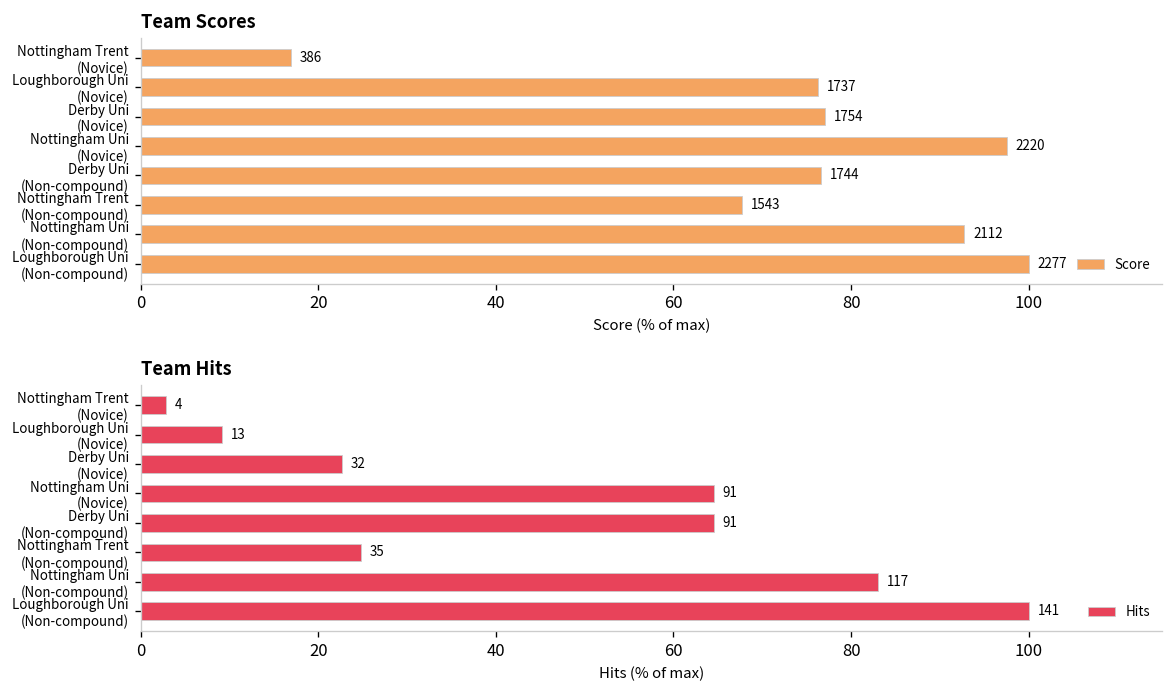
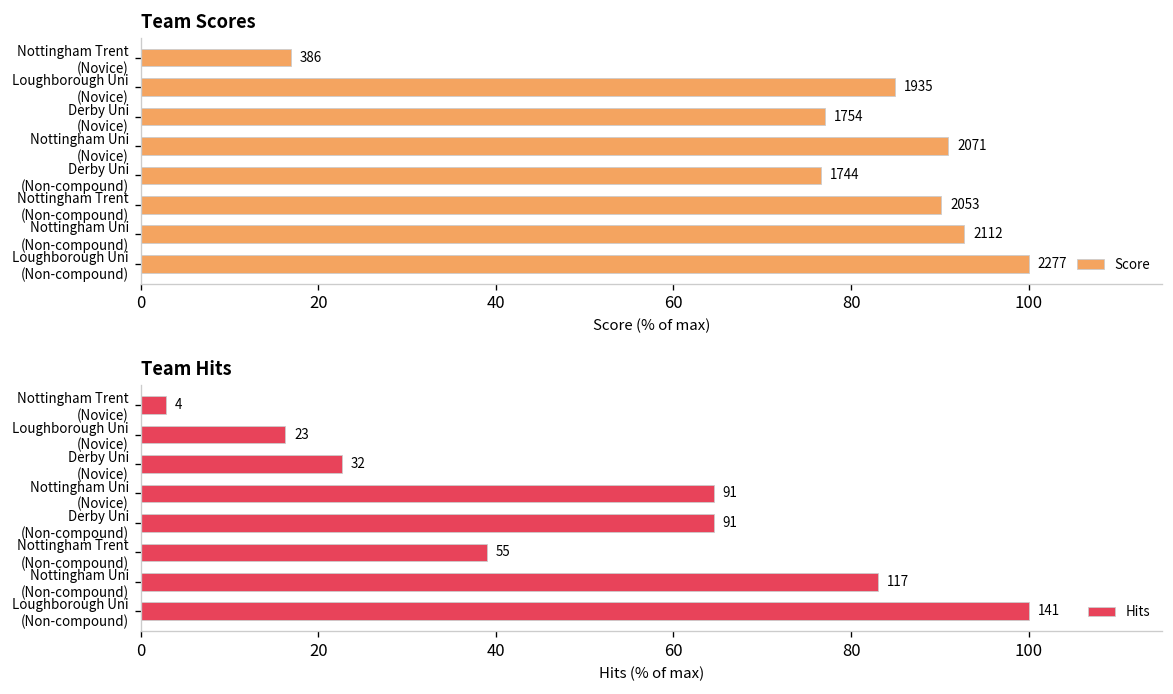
  {
    "Team Scores": {
-     "Loughborough Uni (Novice)": 1737,
-     "Nottingham Uni (Novice)": 2220,
-     "Nottingham Trent (Non-compound)": 1543
+     "Loughborough Uni (Novice)": 1935,
+     "Nottingham Uni (Novice)": 2071,
+     "Nottingham Trent (Non-compound)": 2053
    },
    "Team Hits": {
-     "Loughborough Uni (Novice)": 13,
-     "Nottingham Trent (Non-compound)": 35
+     "Loughborough Uni (Novice)": 23,
+     "Nottingham Trent (Non-compound)": 55
    }
  }
